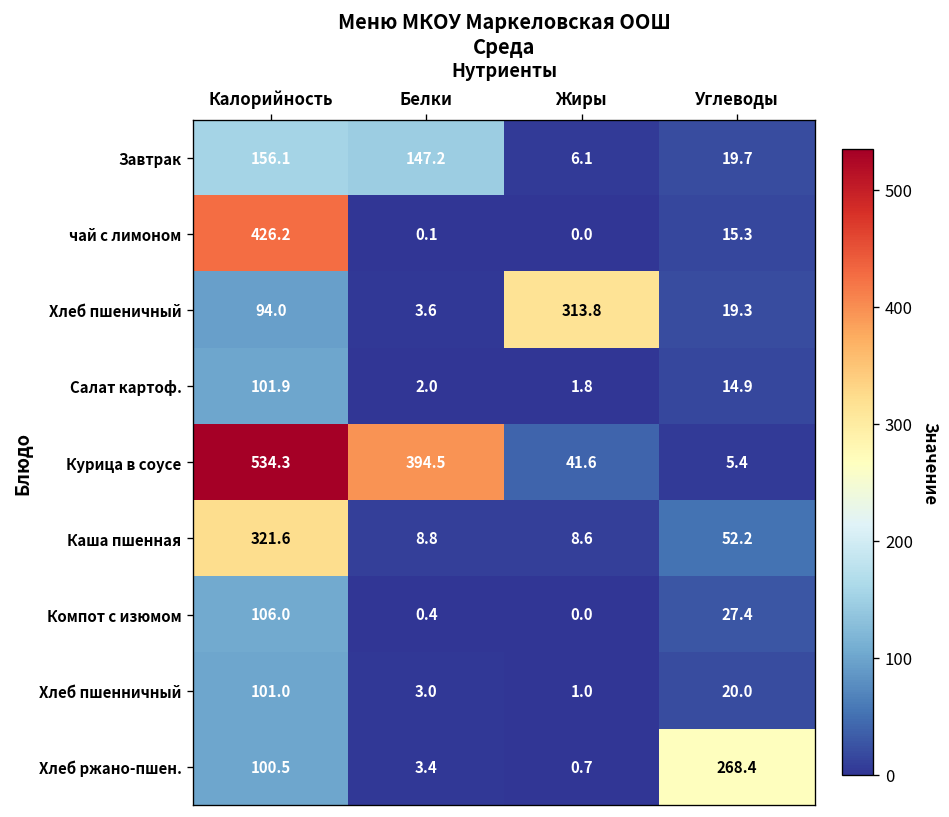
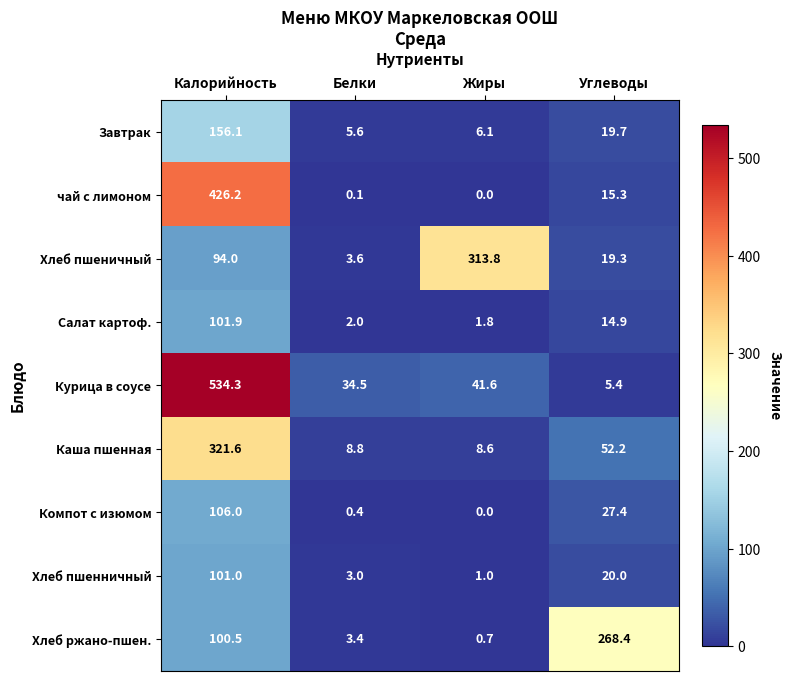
  {
    "Завтрак": {
      "Калорийность": 156.1,
-     "Белки": 147.2,
+     "Белки": 5.6,
      "Жиры": 6.1,
      "Углеводы": 19.7
    },
    "чай с лимоном": {
      "Калорийность": 426.2,
      "Белки": 0.1,
      "Жиры": 0.0,
      "Углеводы": 15.3
    },
    "Хлеб пшеничный": {
      "Калорийность": 94.0,
      "Белки": 3.6,
      "Жиры": 313.8,
      "Углеводы": 19.3
    },
    "Салат картоф.": {
      "Калорийность": 101.9,
      "Белки": 2.0,
      "Жиры": 1.8,
      "Углеводы": 14.9
    },
    "Курица в соусе": {
      "Калорийность": 534.3,
-     "Белки": 394.5,
+     "Белки": 34.5,
      "Жиры": 41.6,
      "Углеводы": 5.4
    },
    "Каша пшенная": {
      "Калорийность": 321.6,
      "Белки": 8.8,
      "Жиры": 8.6,
      "Углеводы": 52.2
    },
    "Компот с изюмом": {
      "Калорийность": 106.0,
      "Белки": 0.4,
      "Жиры": 0.0,
      "Углеводы": 27.4
    },
    "Хлеб пшенничный": {
      "Калорийность": 101.0,
      "Белки": 3.0,
      "Жиры": 1.0,
      "Углеводы": 20.0
    },
    "Хлеб ржано-пшен.": {
      "Калорийность": 100.5,
      "Белки": 3.4,
      "Жиры": 0.7,
      "Углеводы": 268.4
    }
  }
